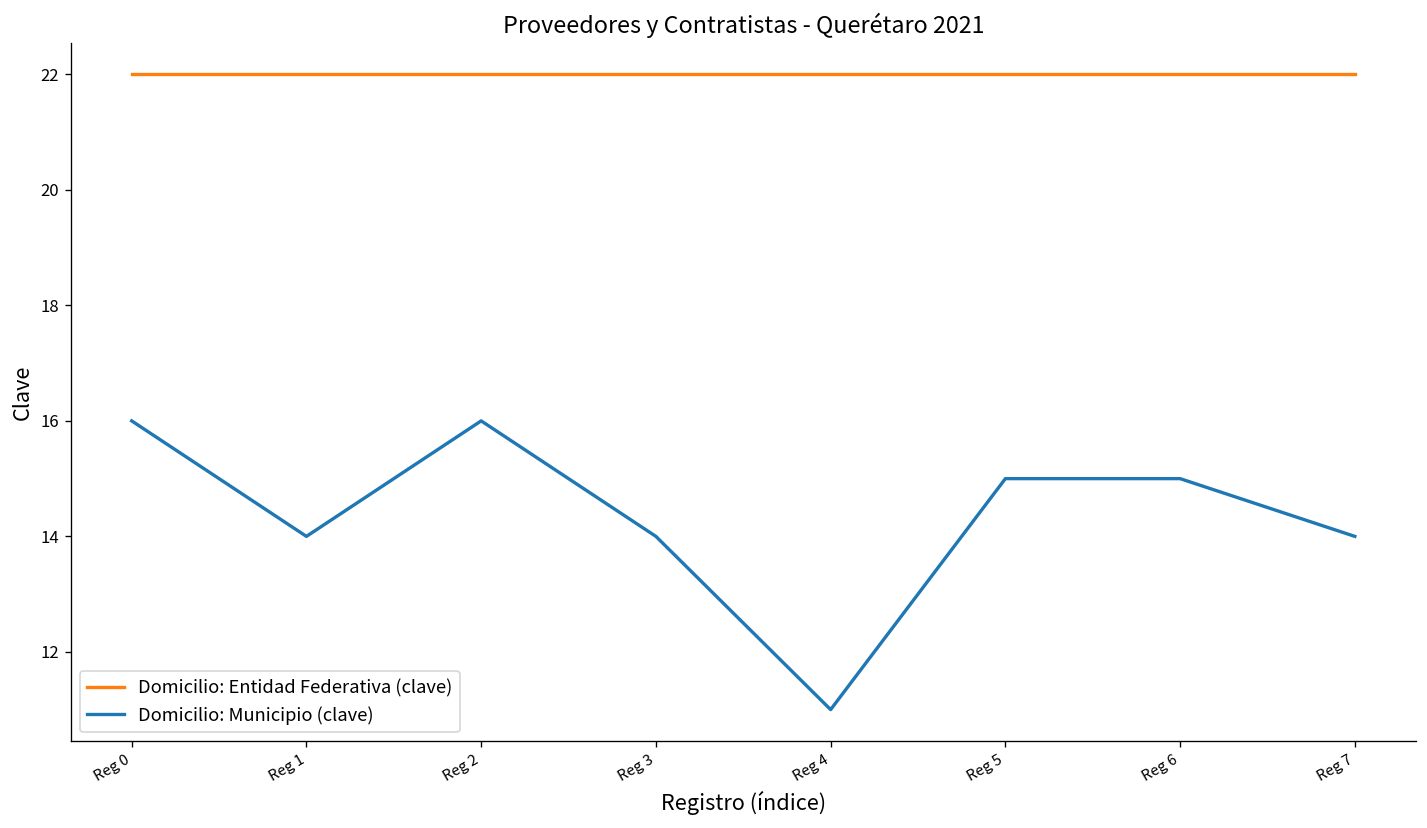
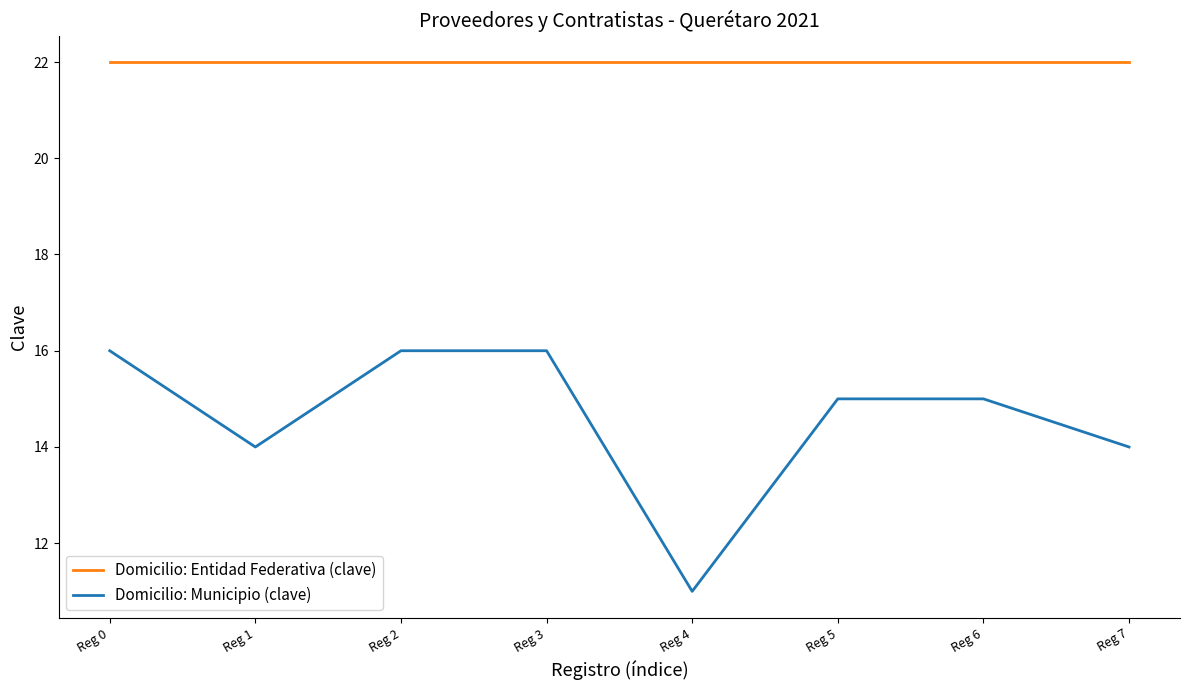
  {
    "Domicilio: Entidad Federativa (clave)": {
      "Reg 0": 22,
      "Reg 1": 22,
      "Reg 2": 22,
      "Reg 3": 22,
      "Reg 4": 22,
      "Reg 5": 22,
      "Reg 6": 22,
      "Reg 7": 22
    },
    "Domicilio: Municipio (clave)": {
      "Reg 0": 16,
      "Reg 1": 14,
      "Reg 2": 16,
-     "Reg 3": 14,
+     "Reg 3": 16,
      "Reg 4": 11,
      "Reg 5": 15,
      "Reg 6": 15,
      "Reg 7": 14
    }
  }
